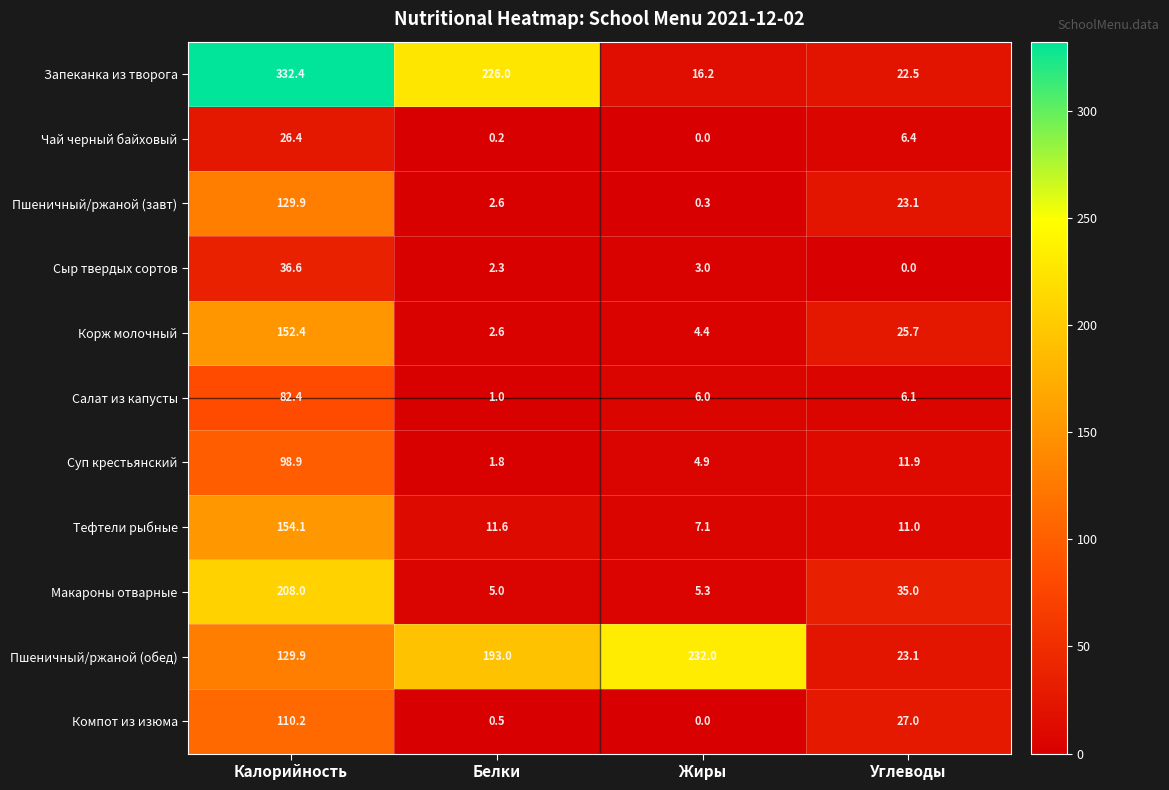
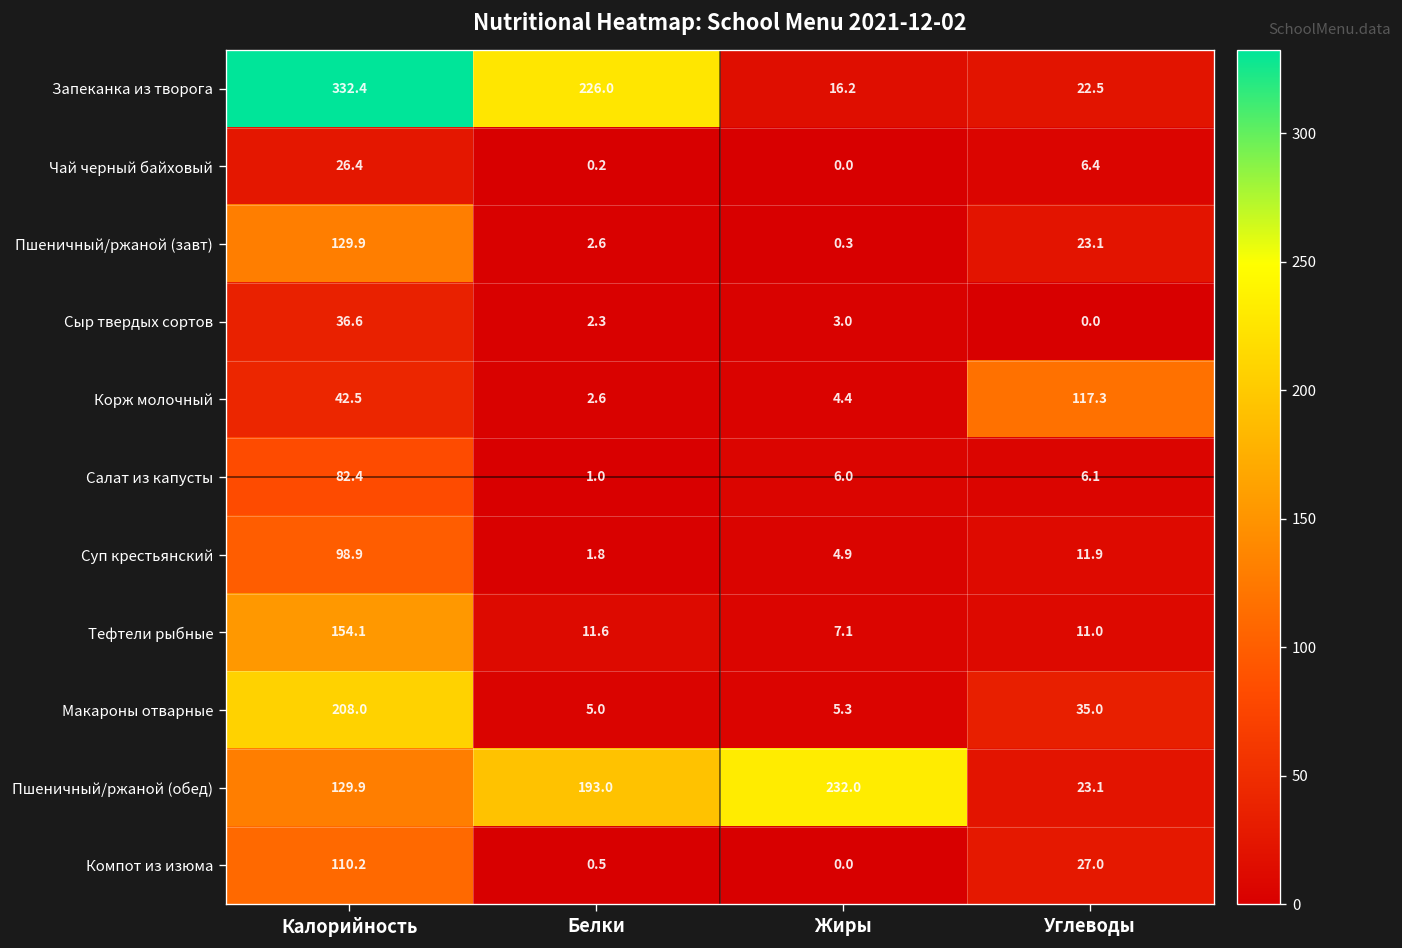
  {
    "Запеканка из творога": {
      "Калорийность": 332.4,
      "Белки": 226.0,
      "Жиры": 16.2,
      "Углеводы": 22.5
    },
    "Чай черный байховый": {
      "Калорийность": 26.4,
      "Белки": 0.2,
      "Жиры": 0.0,
      "Углеводы": 6.4
    },
    "Пшеничный/ржаной (завт)": {
      "Калорийность": 129.9,
      "Белки": 2.6,
      "Жиры": 0.3,
      "Углеводы": 23.1
    },
    "Сыр твердых сортов": {
      "Калорийность": 36.6,
      "Белки": 2.3,
      "Жиры": 3.0,
      "Углеводы": 0.0
    },
    "Корж молочный": {
-     "Калорийность": 152.4,
+     "Калорийность": 42.5,
      "Белки": 2.6,
      "Жиры": 4.4,
-     "Углеводы": 25.7
+     "Углеводы": 117.3
    },
    "Салат из капусты": {
      "Калорийность": 82.4,
      "Белки": 1.0,
      "Жиры": 6.0,
      "Углеводы": 6.1
    },
    "Суп крестьянский": {
      "Калорийность": 98.9,
      "Белки": 1.8,
      "Жиры": 4.9,
      "Углеводы": 11.9
    },
    "Тефтели рыбные": {
      "Калорийность": 154.1,
      "Белки": 11.6,
      "Жиры": 7.1,
      "Углеводы": 11.0
    },
    "Макароны отварные": {
      "Калорийность": 208.0,
      "Белки": 5.0,
      "Жиры": 5.3,
      "Углеводы": 35.0
    },
    "Пшеничный/ржаной (обед)": {
      "Калорийность": 129.9,
      "Белки": 193.0,
      "Жиры": 232.0,
      "Углеводы": 23.1
    },
    "Компот из изюма": {
      "Калорийность": 110.2,
      "Белки": 0.5,
      "Жиры": 0.0,
      "Углеводы": 27.0
    }
  }
